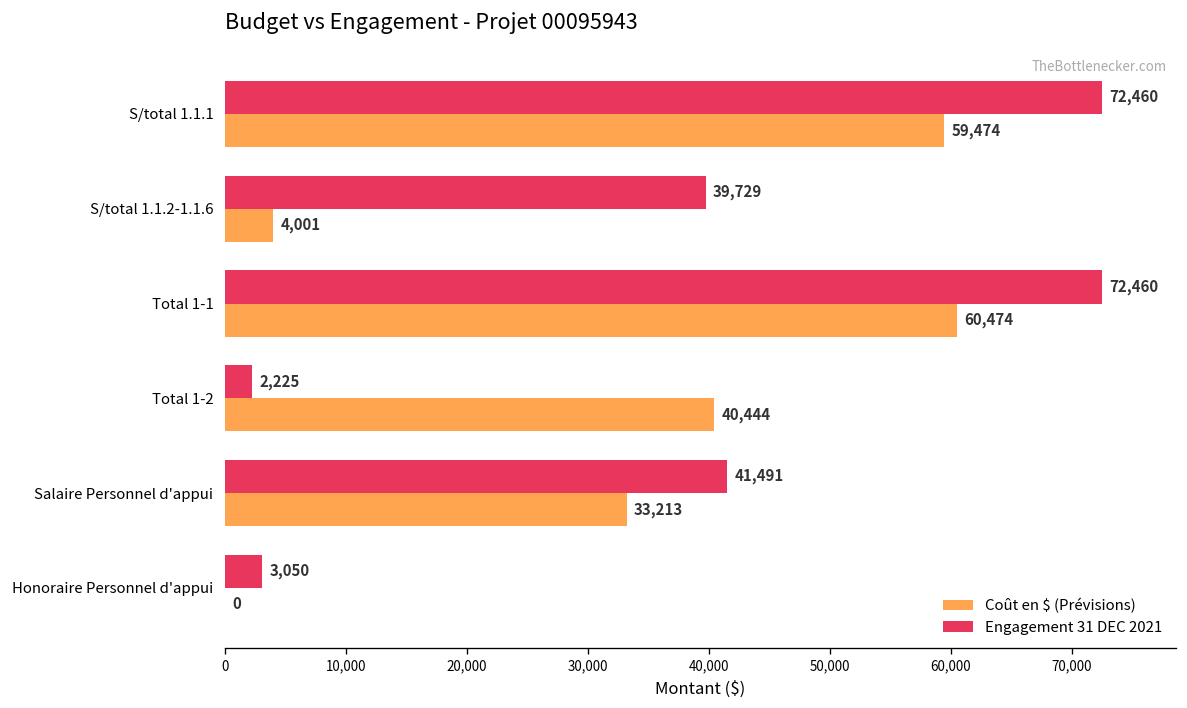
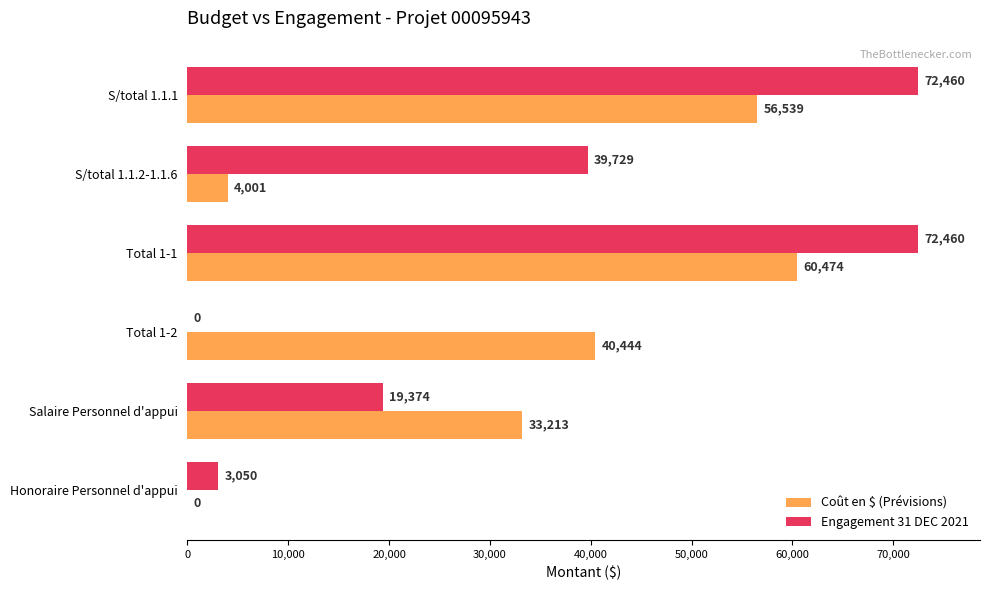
  {
    "Coût en $ (Prévisions)": {
-     "S/total 1.1.1": "59,474",
+     "S/total 1.1.1": "56,539",
      "S/total 1.1.2-1.1.6": "4,001",
      "Total 1-1": "60,474",
      "Total 1-2": "40,444",
      "Salaire Personnel d'appui": "33,213",
      "Honoraire Personnel d'appui": "0"
    },
    "Engagement 31 DEC 2021": {
      "S/total 1.1.1": "72,460",
      "S/total 1.1.2-1.1.6": "39,729",
      "Total 1-1": "72,460",
-     "Total 1-2": "2,225",
-     "Salaire Personnel d'appui": "41,491",
+     "Total 1-2": "0",
+     "Salaire Personnel d'appui": "19,374",
      "Honoraire Personnel d'appui": "3,050"
    }
  }
